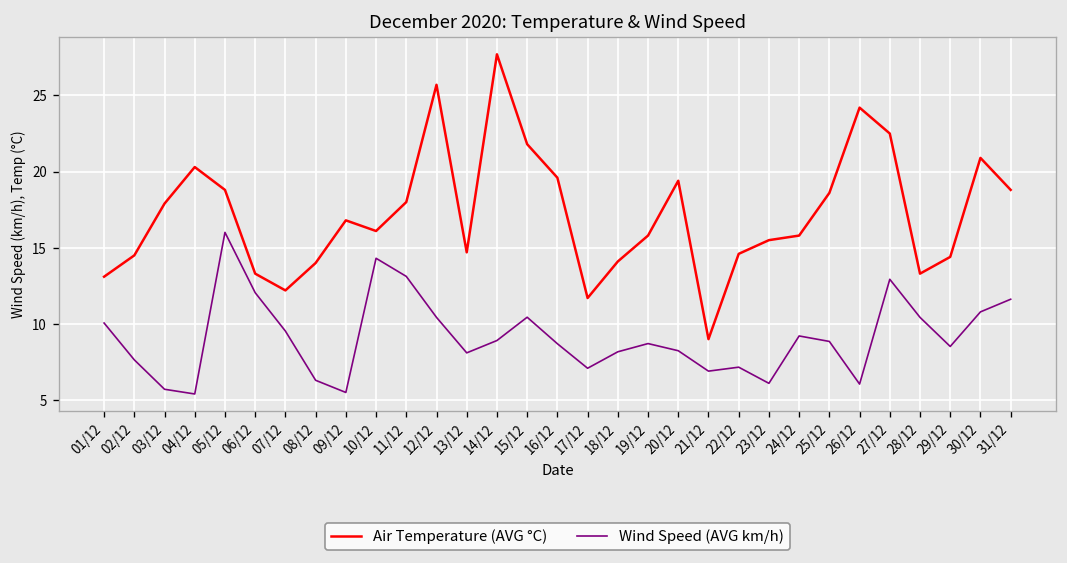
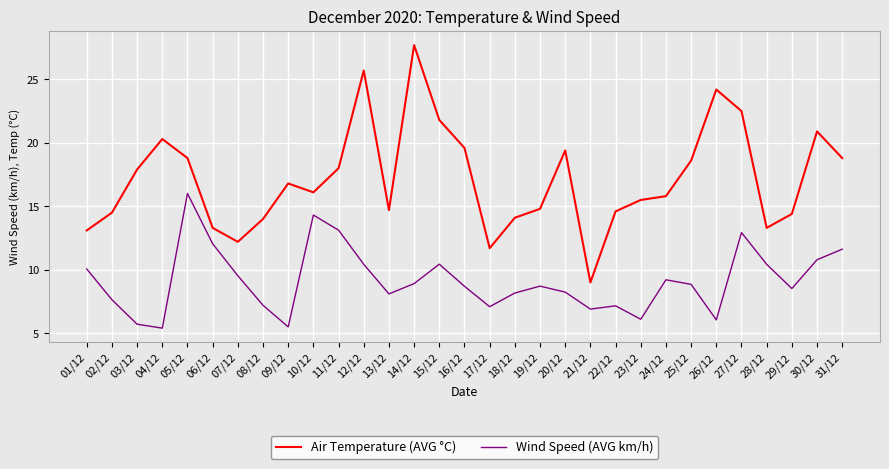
  {
    "Air Temperature (AVG °C)": {
      "01/12": 13.1,
      "02/12": 14.5,
      "03/12": 17.9,
      "04/12": 20.3,
      "05/12": 18.8,
      "06/12": 13.3,
      "07/12": 12.2,
      "08/12": 14.0,
      "09/12": 16.8,
      "10/12": 16.1,
      "11/12": 18.0,
      "12/12": 25.7,
      "13/12": 14.7,
      "14/12": 27.7,
      "15/12": 21.8,
      "16/12": 19.6,
      "17/12": 11.7,
      "18/12": 14.1,
-     "19/12": 15.8,
+     "19/12": 14.8,
      "20/12": 19.4,
      "21/12": 9.0,
      "22/12": 14.6,
      "23/12": 15.5,
      "24/12": 15.8,
      "25/12": 18.6,
      "26/12": 24.2,
      "27/12": 22.5,
      "28/12": 13.3,
      "29/12": 14.4,
      "30/12": 20.9,
      "31/12": 18.8
    },
    "Wind Speed (AVG km/h)": {
      "01/12": 10.1,
      "02/12": 7.6,
      "03/12": 5.7,
      "04/12": 5.4,
      "05/12": 16.0,
      "06/12": 12.1,
      "07/12": 9.5,
-     "08/12": 6.3,
+     "08/12": 7.2,
      "09/12": 5.5,
      "10/12": 14.3,
      "11/12": 13.1,
      "12/12": 10.4,
      "13/12": 8.1,
      "14/12": 8.9,
      "15/12": 10.4,
      "16/12": 8.7,
      "17/12": 7.1,
      "18/12": 8.2,
      "19/12": 8.7,
      "20/12": 8.2,
      "21/12": 6.9,
      "22/12": 7.2,
      "23/12": 6.1,
      "24/12": 9.2,
      "25/12": 8.9,
      "26/12": 6.1,
      "27/12": 12.9,
      "28/12": 10.4,
      "29/12": 8.5,
      "30/12": 10.8,
      "31/12": 11.6
    }
  }
